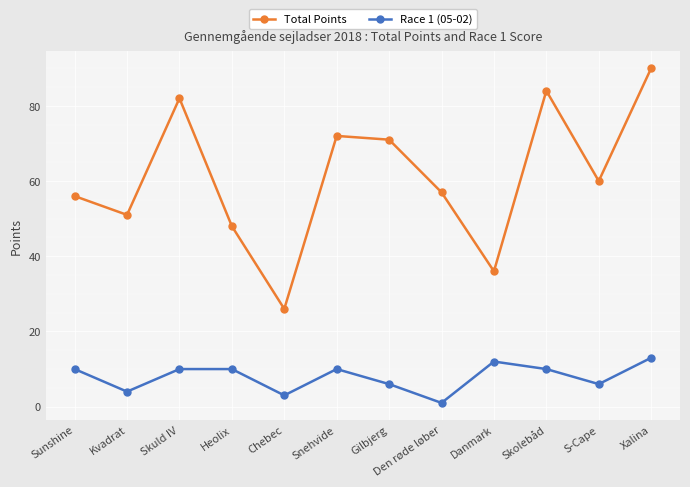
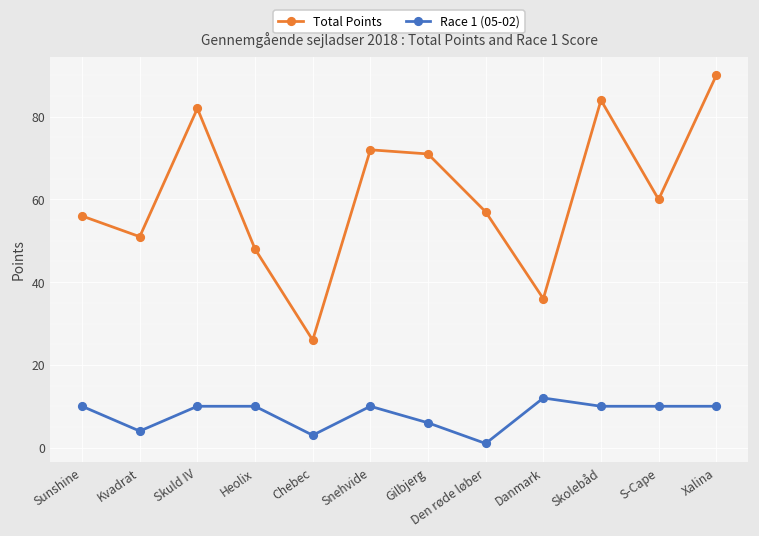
  {
    "Total Points": {
      "Sunshine": 56,
      "Kvadrat": 51,
      "Skuld IV": 82,
      "Heolix": 48,
      "Chebec": 26,
      "Snehvide": 72,
      "Gilbjerg": 71,
      "Den røde løber": 57,
      "Danmark": 36,
      "Skolebåd": 84,
      "S-Cape": 60,
      "Xalina": 90
    },
    "Race 1 (05-02)": {
      "Sunshine": 10,
      "Kvadrat": 4,
      "Skuld IV": 10,
      "Heolix": 10,
      "Chebec": 3,
      "Snehvide": 10,
      "Gilbjerg": 6,
      "Den røde løber": 1,
      "Danmark": 12,
      "Skolebåd": 10,
-     "S-Cape": 6,
-     "Xalina": 13
+     "S-Cape": 10,
+     "Xalina": 10
    }
  }
